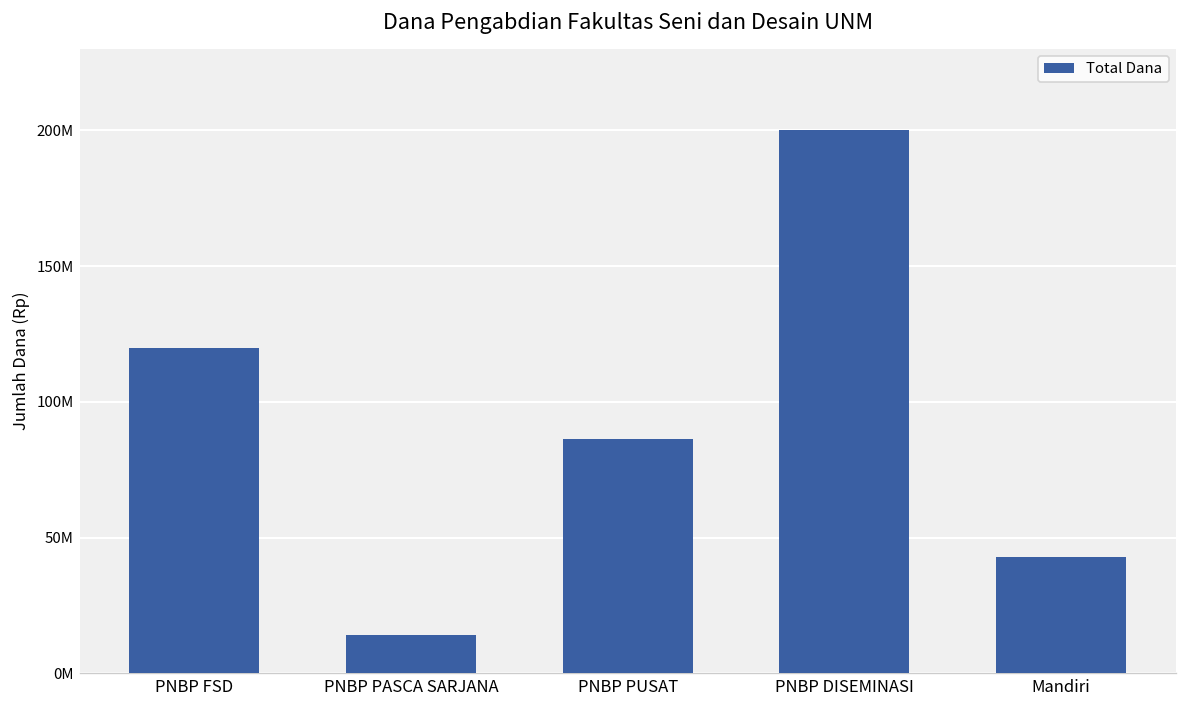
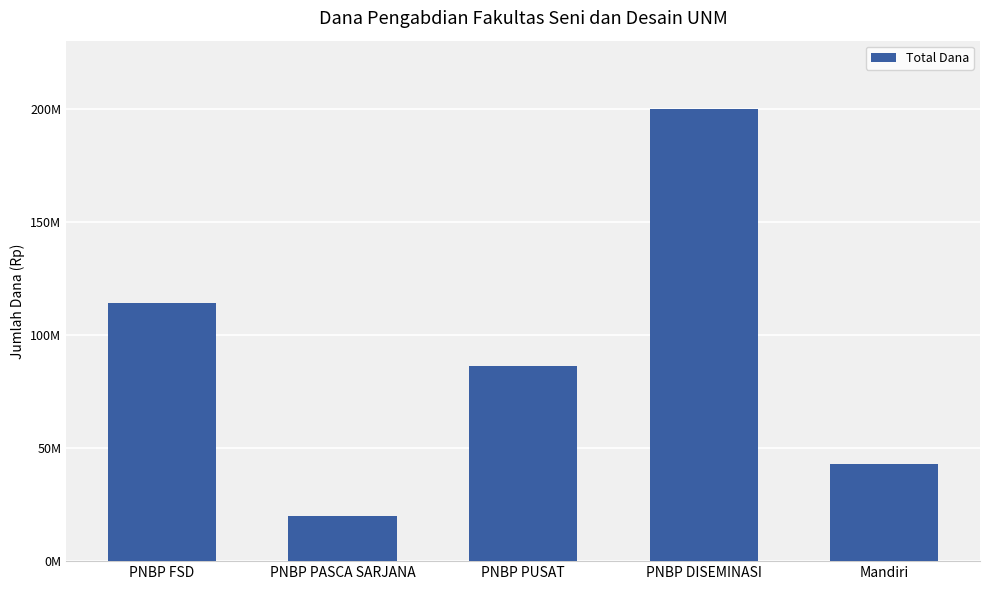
  {
-   "PNBP FSD": 120000000,
-   "PNBP PASCA SARJANA": 14000000,
+   "PNBP FSD": 114000000,
+   "PNBP PASCA SARJANA": 20000000,
    "PNBP PUSAT": 86000000,
    "PNBP DISEMINASI": 200000000,
    "Mandiri": 43000000
  }
